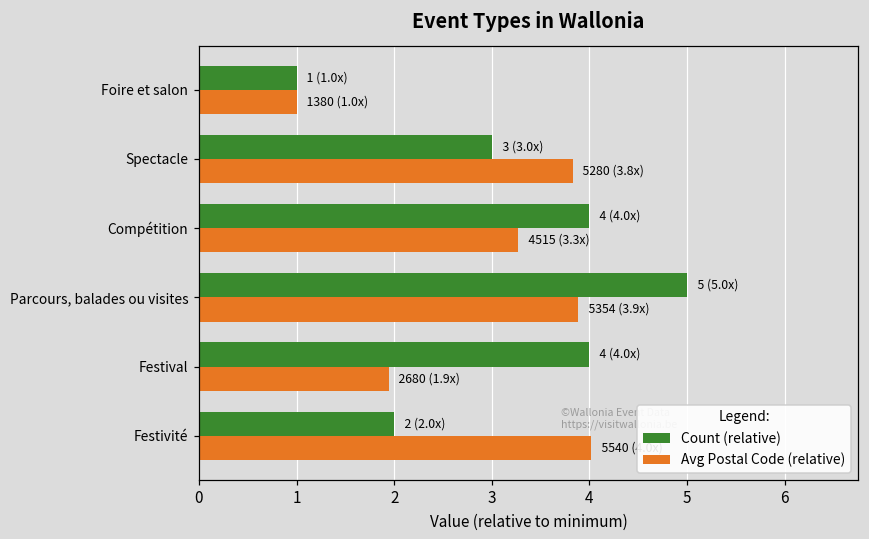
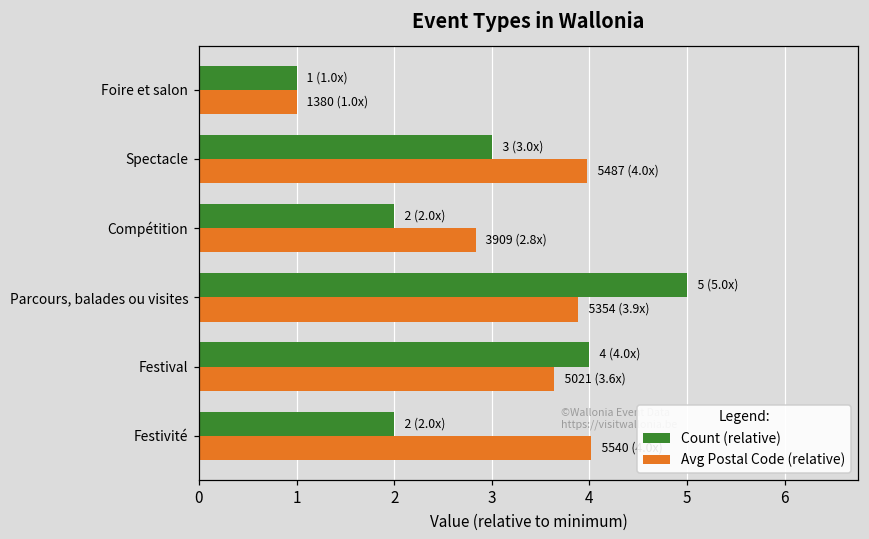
  {
    "Count (relative)": {
      "Foire et salon": "1",
      "Spectacle": "3",
-     "Compétition": "4 (4.0x)",
+     "Compétition": "2 (2.0x)",
      "Parcours, balades ou visites": "5",
      "Festival": "4",
      "Festivité": "2"
    },
    "Avg Postal Code (relative)": {
      "Foire et salon": "(1.0x)",
-     "Spectacle": "5280 (3.8x)",
-     "Compétition": "4515 (3.3x)",
+     "Spectacle": "5487 (4.0x)",
+     "Compétition": "3909 (2.8x)",
      "Parcours, balades ou visites": "(3.9x)",
-     "Festival": "2680 (1.9x)"
+     "Festival": "5021 (3.6x)"
    }
  }
